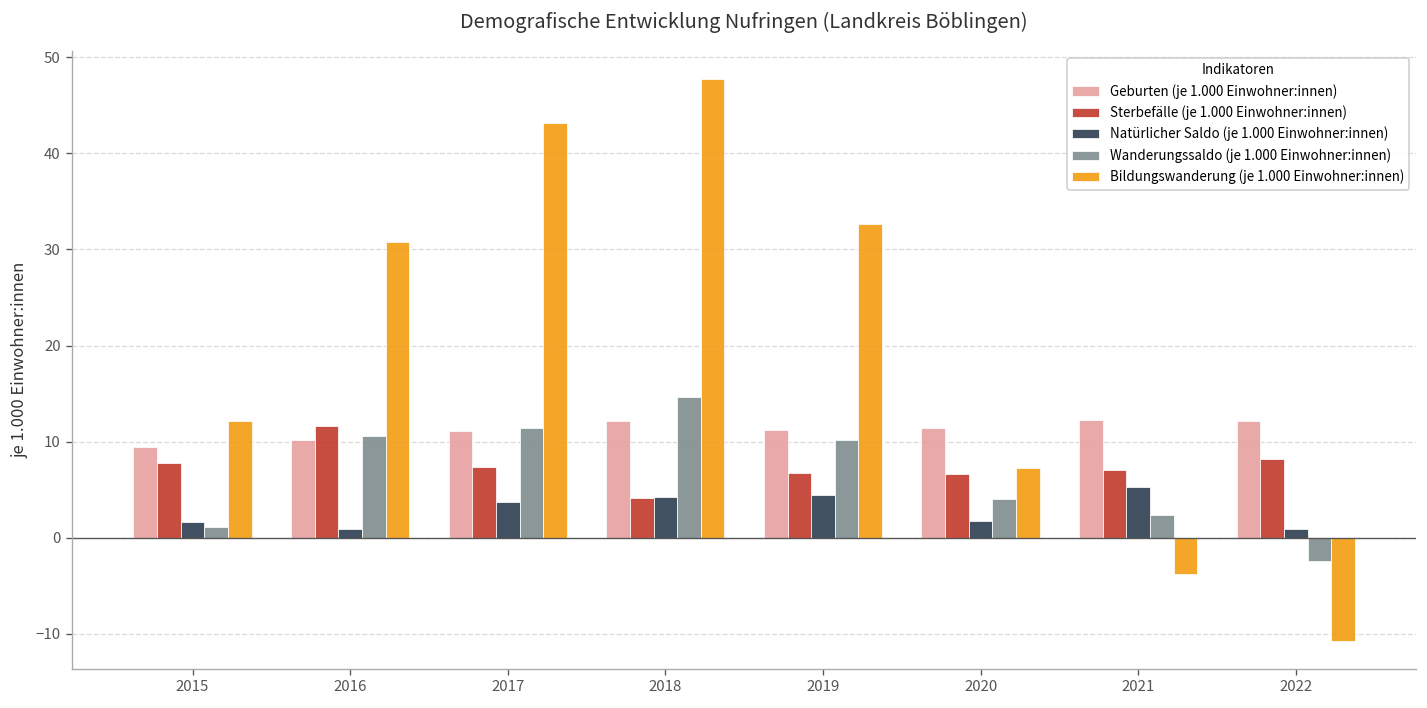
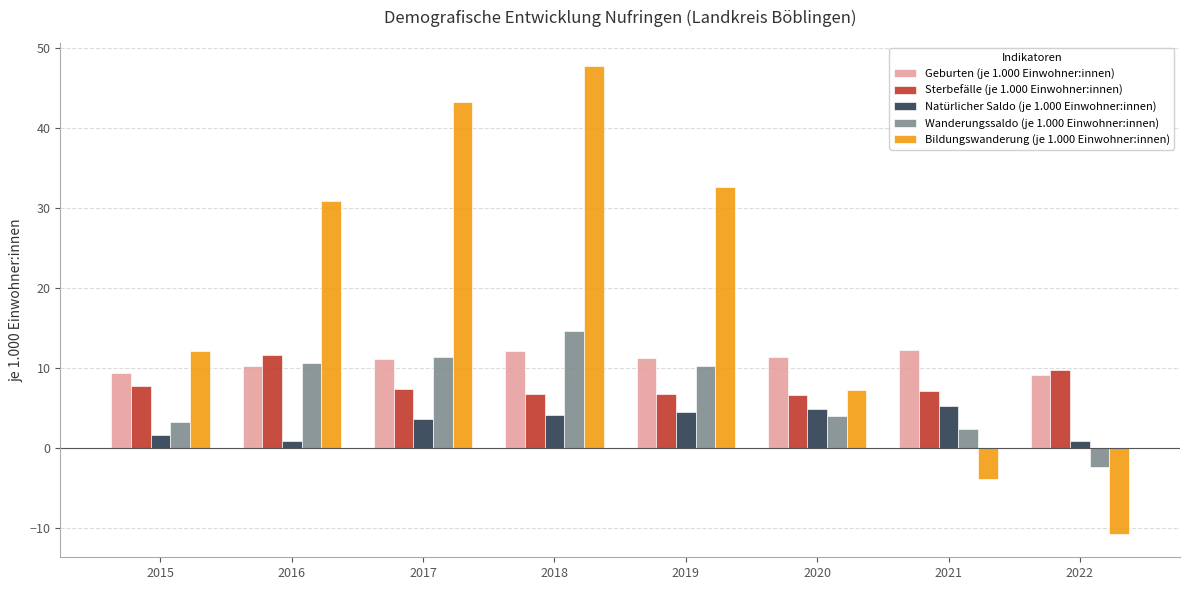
  {
    "Geburten (je 1.000 Einwohner:innen)": {
      "2015": 9,
      "2016": 10,
      "2017": 11,
      "2018": 12,
      "2019": 11,
      "2020": 11,
      "2021": 12,
-     "2022": 12
+     "2022": 9
    },
    "Sterbefälle (je 1.000 Einwohner:innen)": {
      "2015": 8,
      "2016": 12,
      "2017": 7,
-     "2018": 4,
+     "2018": 7,
      "2019": 7,
      "2020": 7,
      "2021": 7,
-     "2022": 8
+     "2022": 10
    },
    "Natürlicher Saldo (je 1.000 Einwohner:innen)": {
      "2015": 2,
      "2016": 1,
      "2017": 4,
      "2018": 4,
      "2019": 5,
-     "2020": 2,
+     "2020": 5,
      "2021": 5,
      "2022": 1
    },
    "Wanderungssaldo (je 1.000 Einwohner:innen)": {
-     "2015": 1,
+     "2015": 3,
      "2016": 11,
      "2017": 11,
      "2018": 15,
      "2019": 10,
      "2020": 4,
      "2021": 2,
      "2022": -2
    },
    "Bildungswanderung (je 1.000 Einwohner:innen)": {
      "2015": 12,
      "2016": 31,
      "2017": 43,
      "2018": 48,
      "2019": 33,
      "2020": 7,
      "2021": -4,
      "2022": -11
    }
  }
